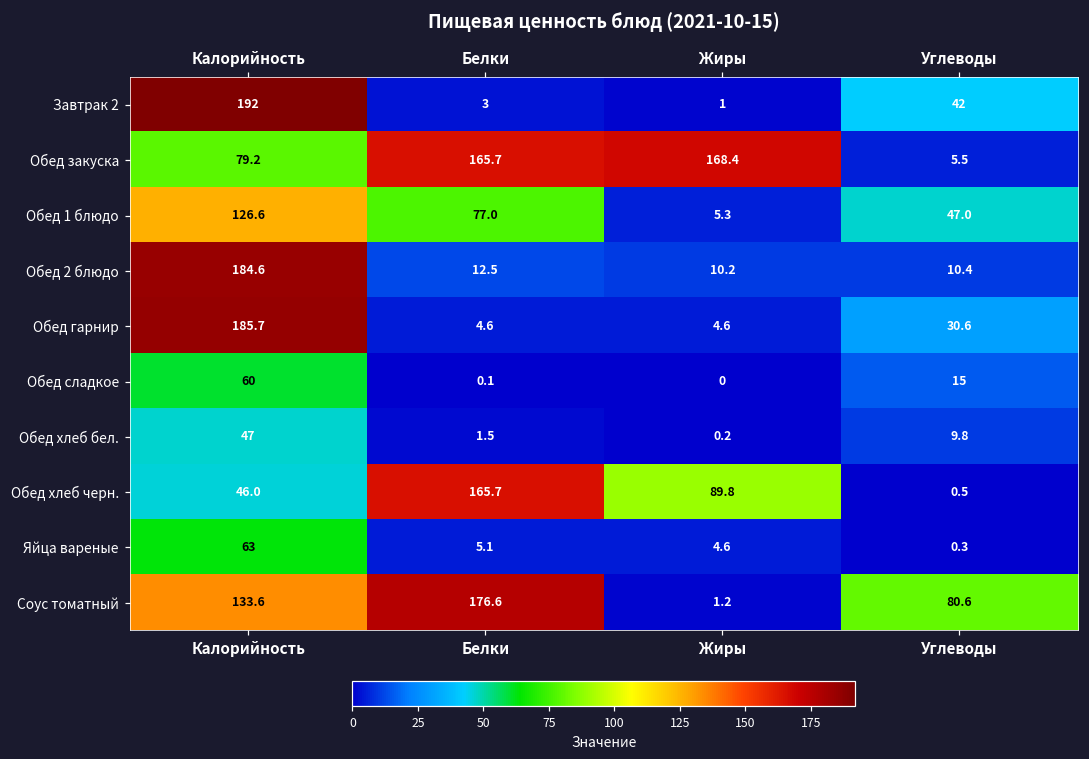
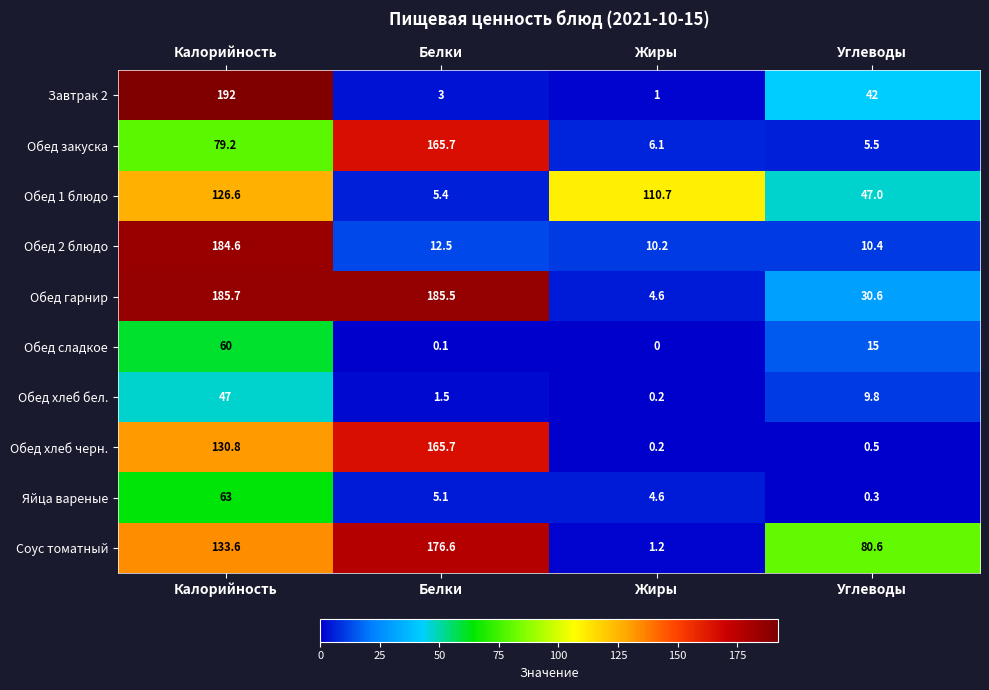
  {
    "Завтрак 2": {
      "Калорийность": 192,
      "Белки": 3,
      "Жиры": 1,
      "Углеводы": 42
    },
    "Обед закуска": {
      "Калорийность": 79.2,
      "Белки": 165.7,
-     "Жиры": 168.4,
+     "Жиры": 6.1,
      "Углеводы": 5.5
    },
    "Обед 1 блюдо": {
      "Калорийность": 126.6,
-     "Белки": 77.0,
-     "Жиры": 5.3,
+     "Белки": 5.4,
+     "Жиры": 110.7,
      "Углеводы": 47.0
    },
    "Обед 2 блюдо": {
      "Калорийность": 184.6,
      "Белки": 12.5,
      "Жиры": 10.2,
      "Углеводы": 10.4
    },
    "Обед гарнир": {
      "Калорийность": 185.7,
-     "Белки": 4.6,
+     "Белки": 185.5,
      "Жиры": 4.6,
      "Углеводы": 30.6
    },
    "Обед сладкое": {
      "Калорийность": 60,
      "Белки": 0.1,
      "Жиры": 0,
      "Углеводы": 15
    },
    "Обед хлеб бел.": {
      "Калорийность": 47,
      "Белки": 1.5,
      "Жиры": 0.2,
      "Углеводы": 9.8
    },
    "Обед хлеб черн.": {
-     "Калорийность": 46.0,
+     "Калорийность": 130.8,
      "Белки": 165.7,
-     "Жиры": 89.8,
+     "Жиры": 0.2,
      "Углеводы": 0.5
    },
    "Яйца вареные": {
      "Калорийность": 63,
      "Белки": 5.1,
      "Жиры": 4.6,
      "Углеводы": 0.3
    },
    "Соус томатный": {
      "Калорийность": 133.6,
      "Белки": 176.6,
      "Жиры": 1.2,
      "Углеводы": 80.6
    }
  }
